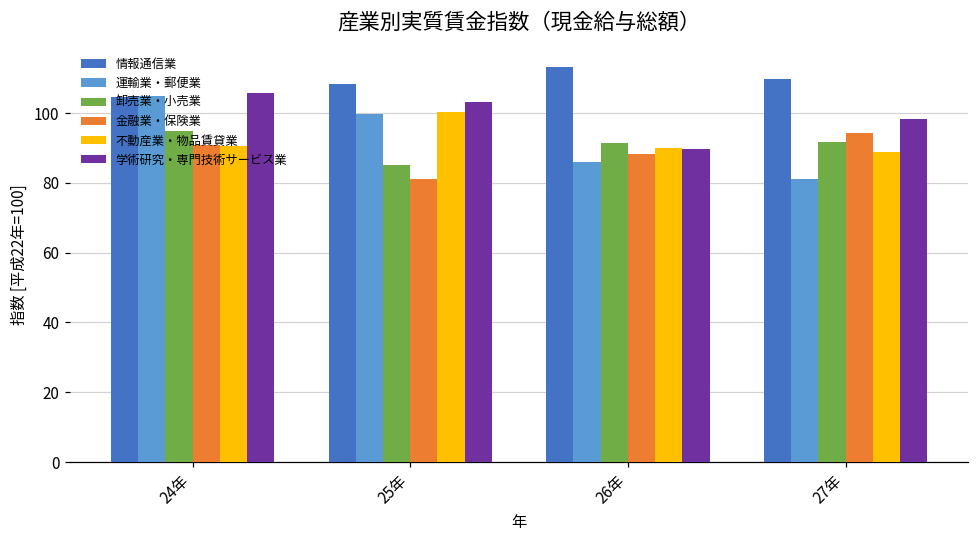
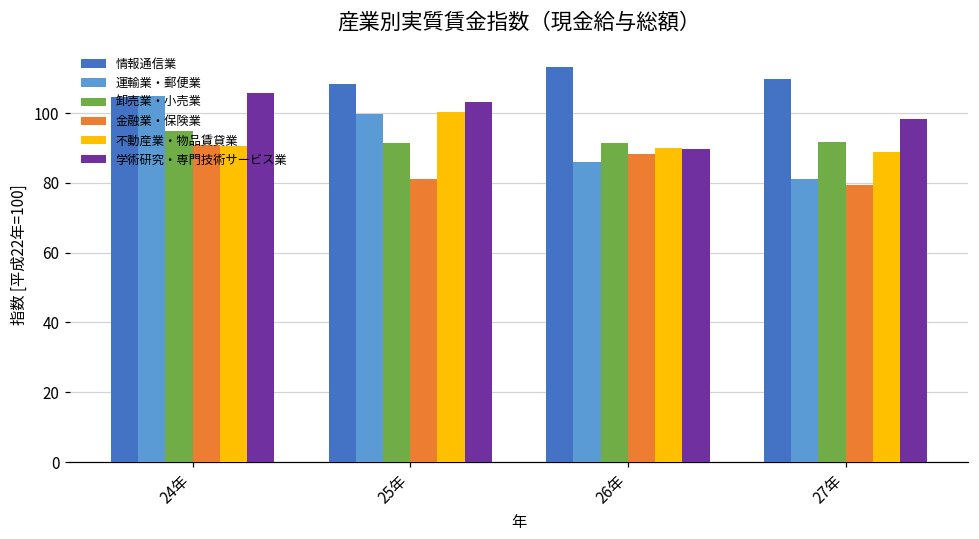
  {
    "卸売業・小売業": {
      "24年": 95,
-     "25年": 85,
+     "25年": 92,
      "26年": 91,
      "27年": 92
    },
    "金融業・保険業": {
      "24年": 91,
      "25年": 81,
      "26年": 88,
-     "27年": 94
+     "27年": 80
    },
    "不動産業・物品賃貸業": {
      "24年": 91,
      "25年": 100,
      "26年": 90,
      "27年": 89
    },
    "学術研究・専門技術サービス業": {
      "24年": 106,
      "25年": 103,
      "26年": 90,
      "27年": 98
    }
  }
